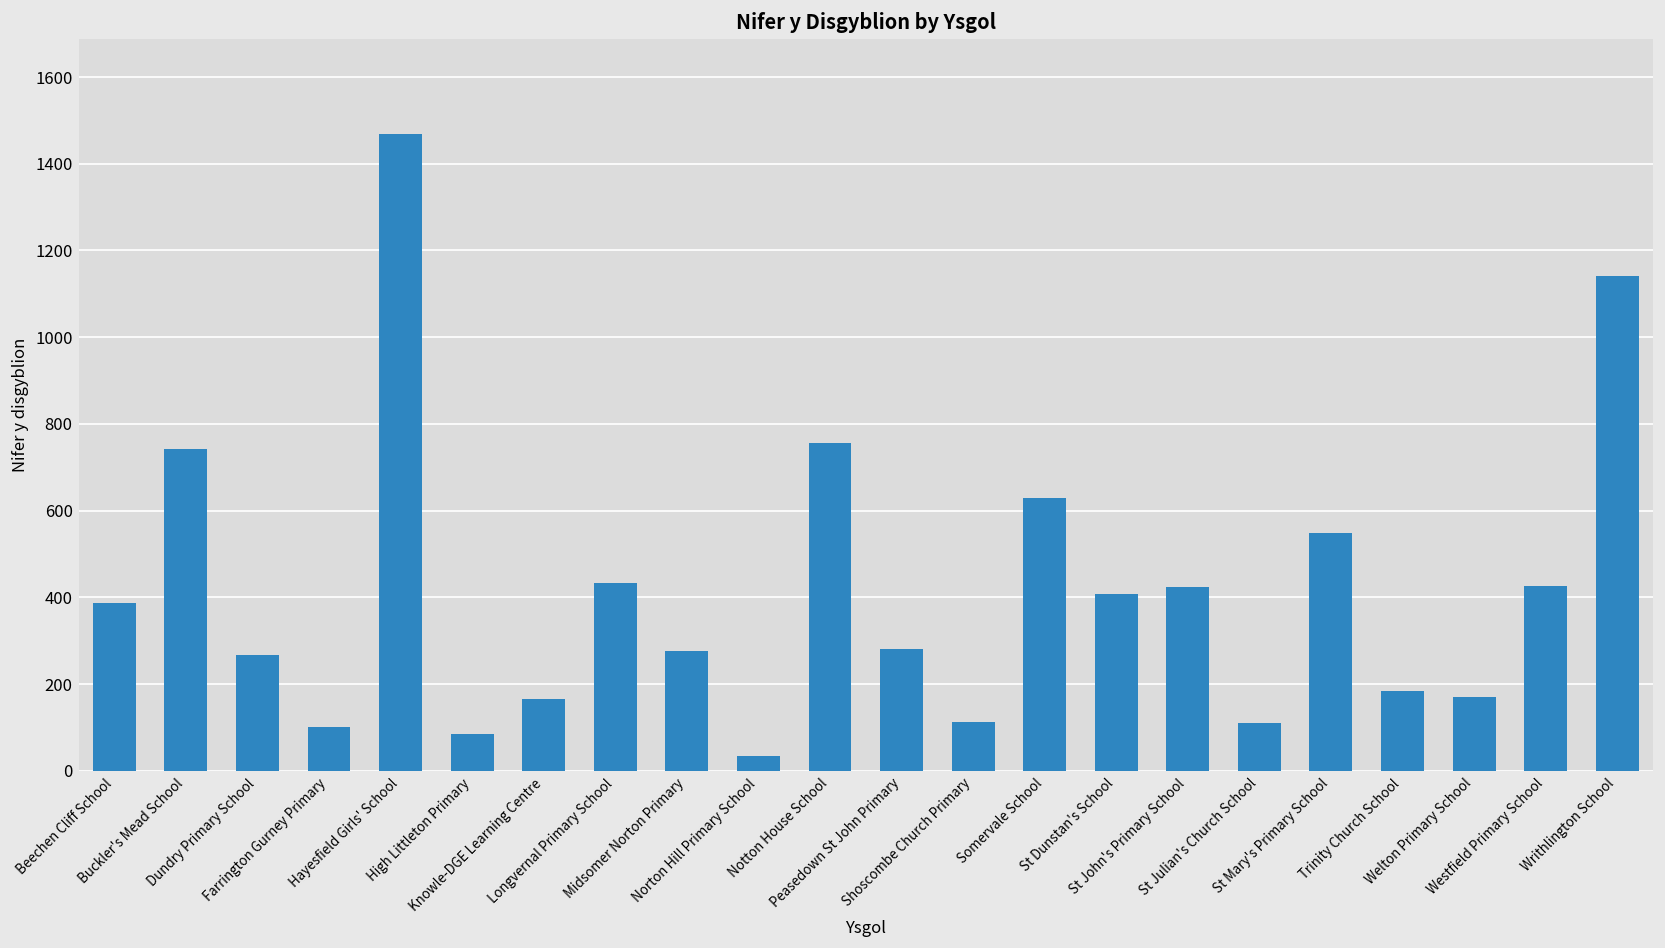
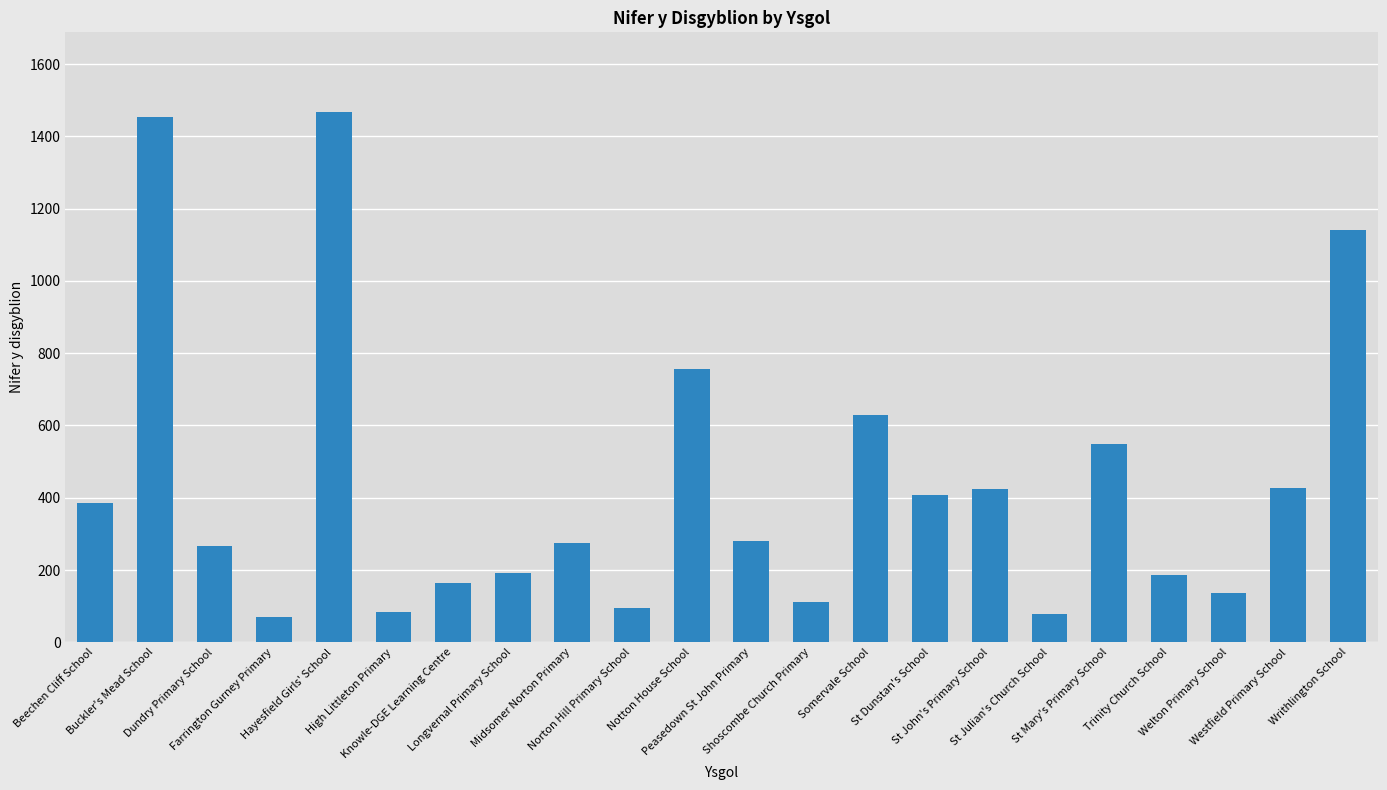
  {
    "Beechen Cliff School": 390,
-   "Buckler's Mead School": 740,
+   "Buckler's Mead School": 1450,
    "Dundry Primary School": 270,
-   "Farrington Gurney Primary": 100,
+   "Farrington Gurney Primary": 70,
    "Hayesfield Girls' School": 1470,
    "High Littleton Primary": 90,
    "Knowle-DGE Learning Centre": 170,
-   "Longvernal Primary School": 430,
+   "Longvernal Primary School": 190,
    "Midsomer Norton Primary": 280,
-   "Norton Hill Primary School": 30,
+   "Norton Hill Primary School": 100,
    "Notton House School": 760,
    "Peasedown St John Primary": 280,
    "Shoscombe Church Primary": 110,
    "Somervale School": 630,
    "St Dunstan's School": 410,
    "St John's Primary School": 420,
-   "St Julian's Church School": 110,
+   "St Julian's Church School": 80,
    "St Mary's Primary School": 550,
    "Trinity Church School": 190,
-   "Welton Primary School": 170,
+   "Welton Primary School": 140,
    "Westfield Primary School": 430,
    "Writhlington School": 1140
  }
